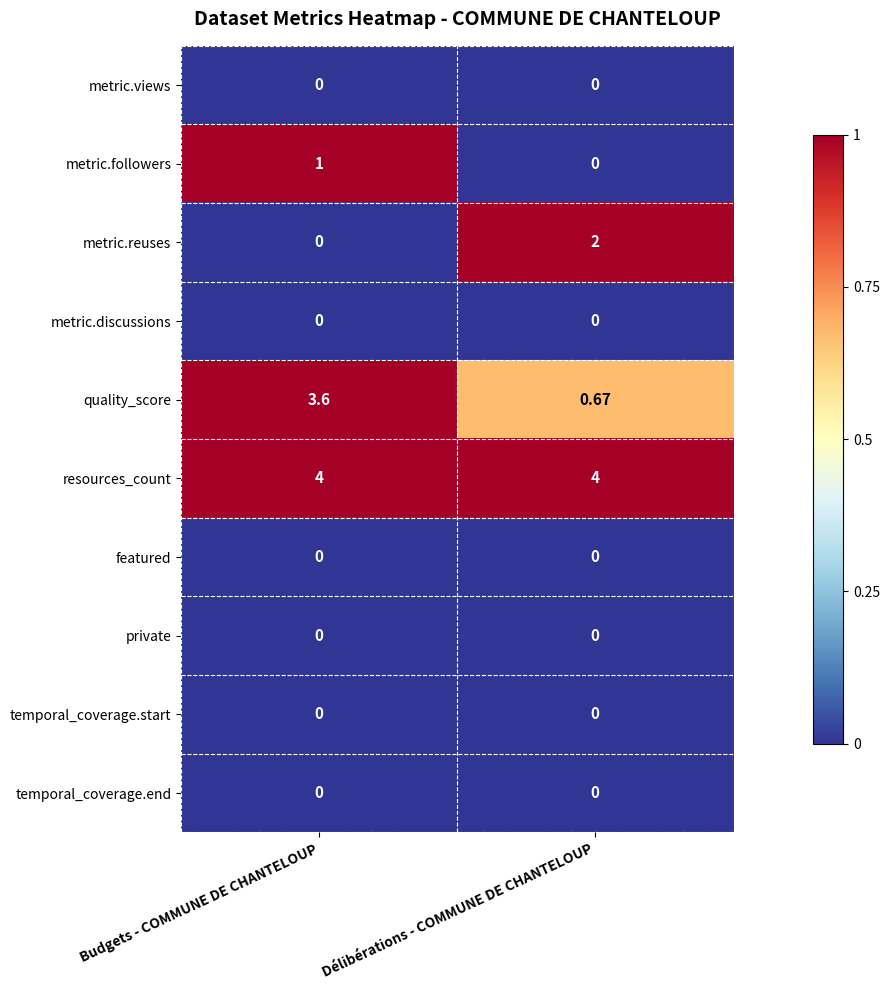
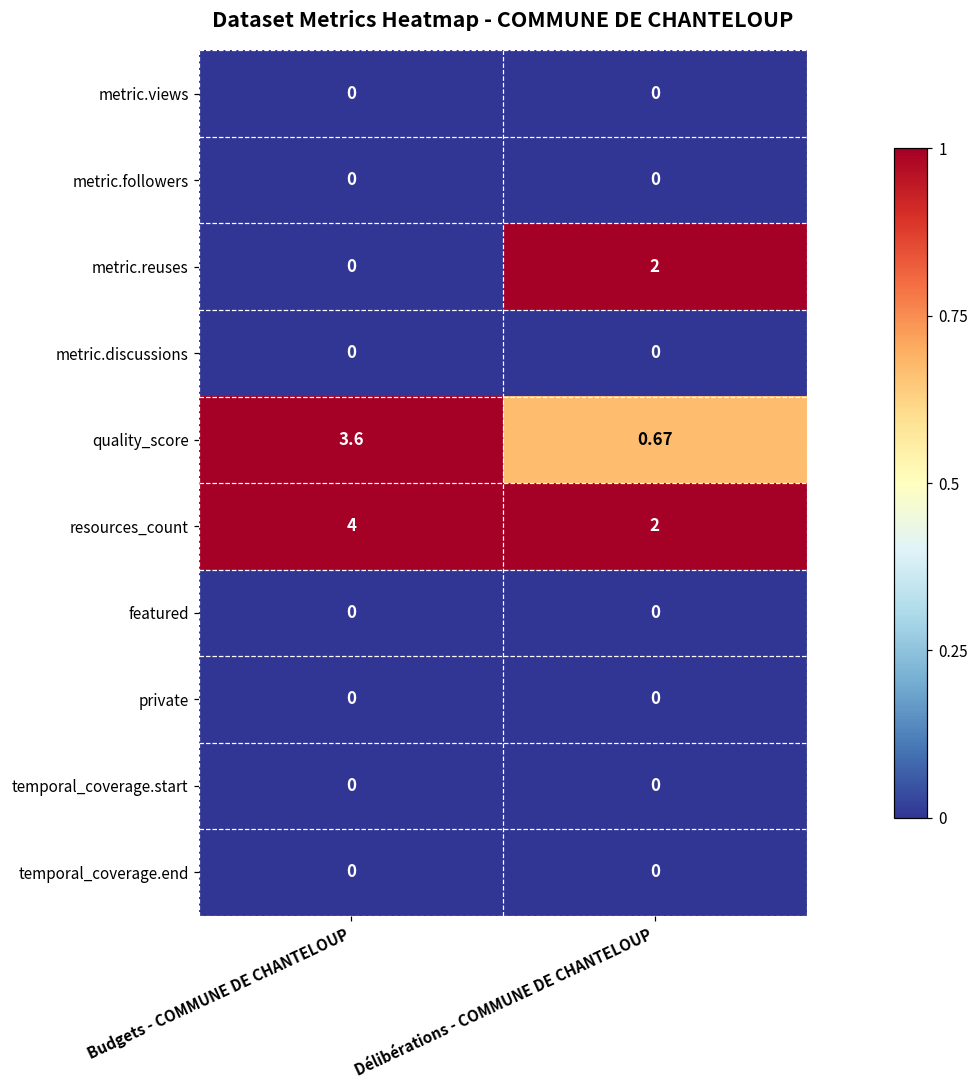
  {
    "metric.views": {
      "Budgets - COMMUNE DE CHANTELOUP": 0,
      "Délibérations - COMMUNE DE CHANTELOUP": 0
    },
    "metric.followers": {
-     "Budgets - COMMUNE DE CHANTELOUP": 1,
+     "Budgets - COMMUNE DE CHANTELOUP": 0,
      "Délibérations - COMMUNE DE CHANTELOUP": 0
    },
    "metric.reuses": {
      "Budgets - COMMUNE DE CHANTELOUP": 0,
      "Délibérations - COMMUNE DE CHANTELOUP": 2
    },
    "metric.discussions": {
      "Budgets - COMMUNE DE CHANTELOUP": 0,
      "Délibérations - COMMUNE DE CHANTELOUP": 0
    },
    "quality_score": {
      "Budgets - COMMUNE DE CHANTELOUP": 3.6,
      "Délibérations - COMMUNE DE CHANTELOUP": 0.67
    },
    "resources_count": {
      "Budgets - COMMUNE DE CHANTELOUP": 4,
-     "Délibérations - COMMUNE DE CHANTELOUP": 4
+     "Délibérations - COMMUNE DE CHANTELOUP": 2
    },
    "featured": {
      "Budgets - COMMUNE DE CHANTELOUP": 0,
      "Délibérations - COMMUNE DE CHANTELOUP": 0
    },
    "private": {
      "Budgets - COMMUNE DE CHANTELOUP": 0,
      "Délibérations - COMMUNE DE CHANTELOUP": 0
    },
    "temporal_coverage.start": {
      "Budgets - COMMUNE DE CHANTELOUP": 0,
      "Délibérations - COMMUNE DE CHANTELOUP": 0
    },
    "temporal_coverage.end": {
      "Budgets - COMMUNE DE CHANTELOUP": 0,
      "Délibérations - COMMUNE DE CHANTELOUP": 0
    }
  }
